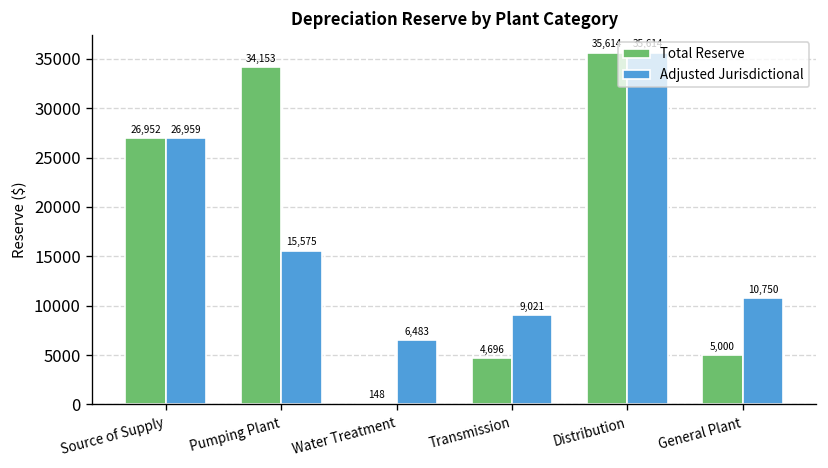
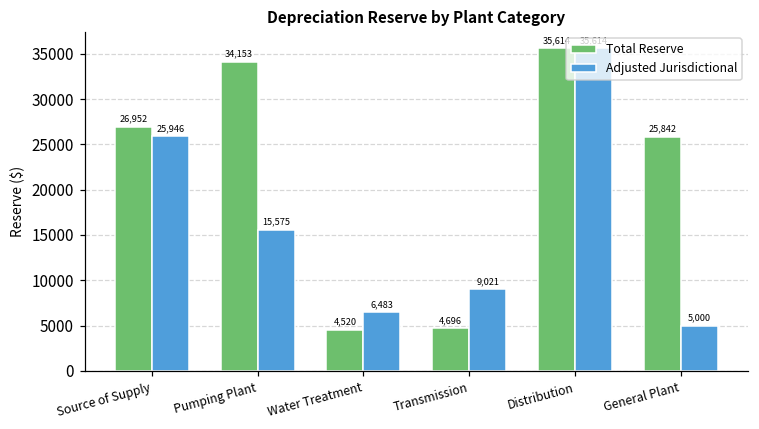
  {
    "Total Reserve": {
      "Source of Supply": "26,952",
      "Pumping Plant": "34,153",
-     "Water Treatment": "148",
+     "Water Treatment": "4,520",
      "Transmission": "4,696",
-     "General Plant": "5,000"
+     "General Plant": "25,842"
    },
    "Adjusted Jurisdictional": {
-     "Source of Supply": "26,959",
+     "Source of Supply": "25,946",
      "Pumping Plant": "15,575",
      "Water Treatment": "6,483",
      "Transmission": "9,021",
-     "General Plant": "10,750"
+     "General Plant": "5,000"
    }
  }
